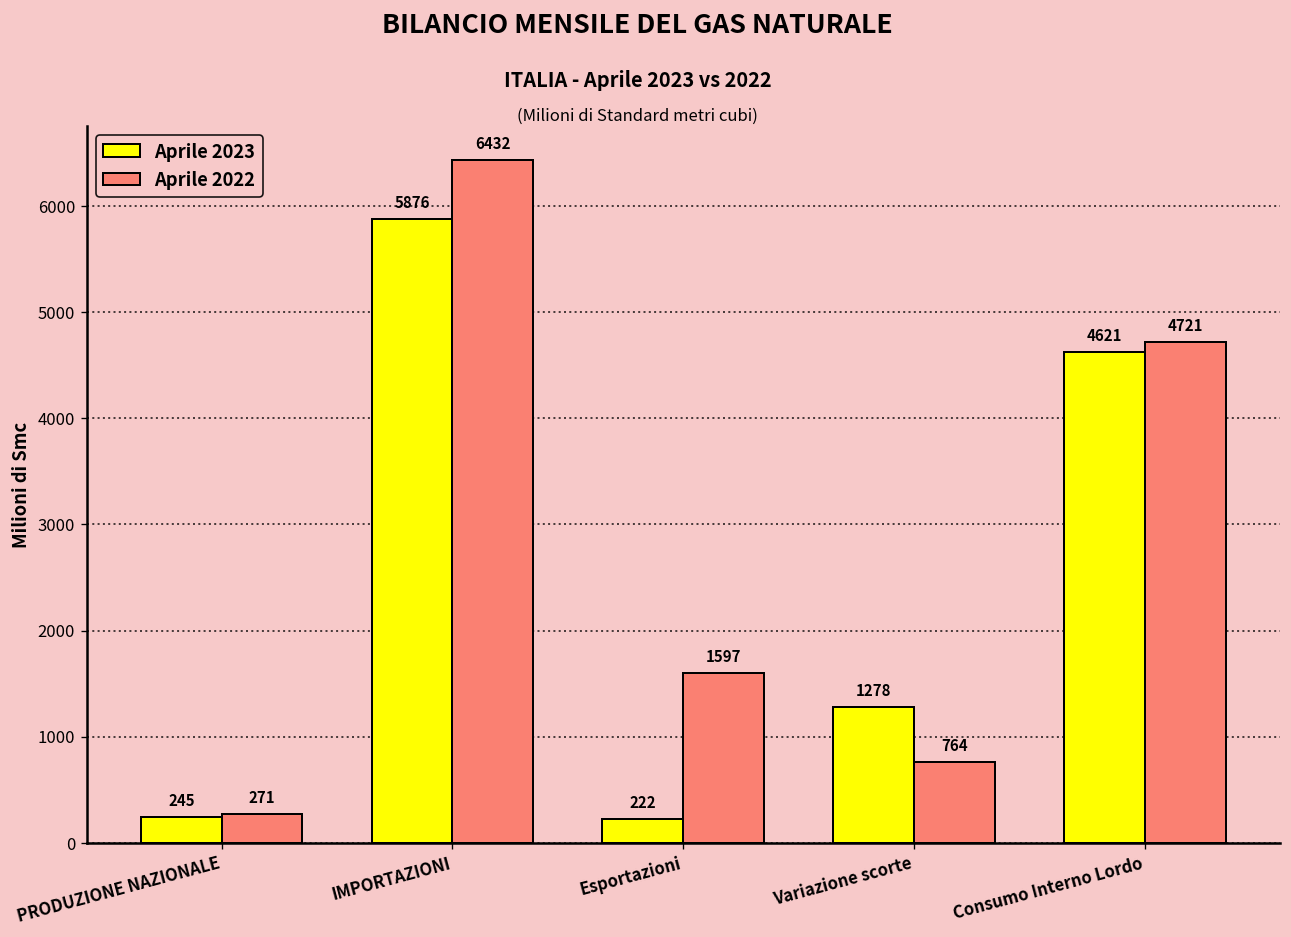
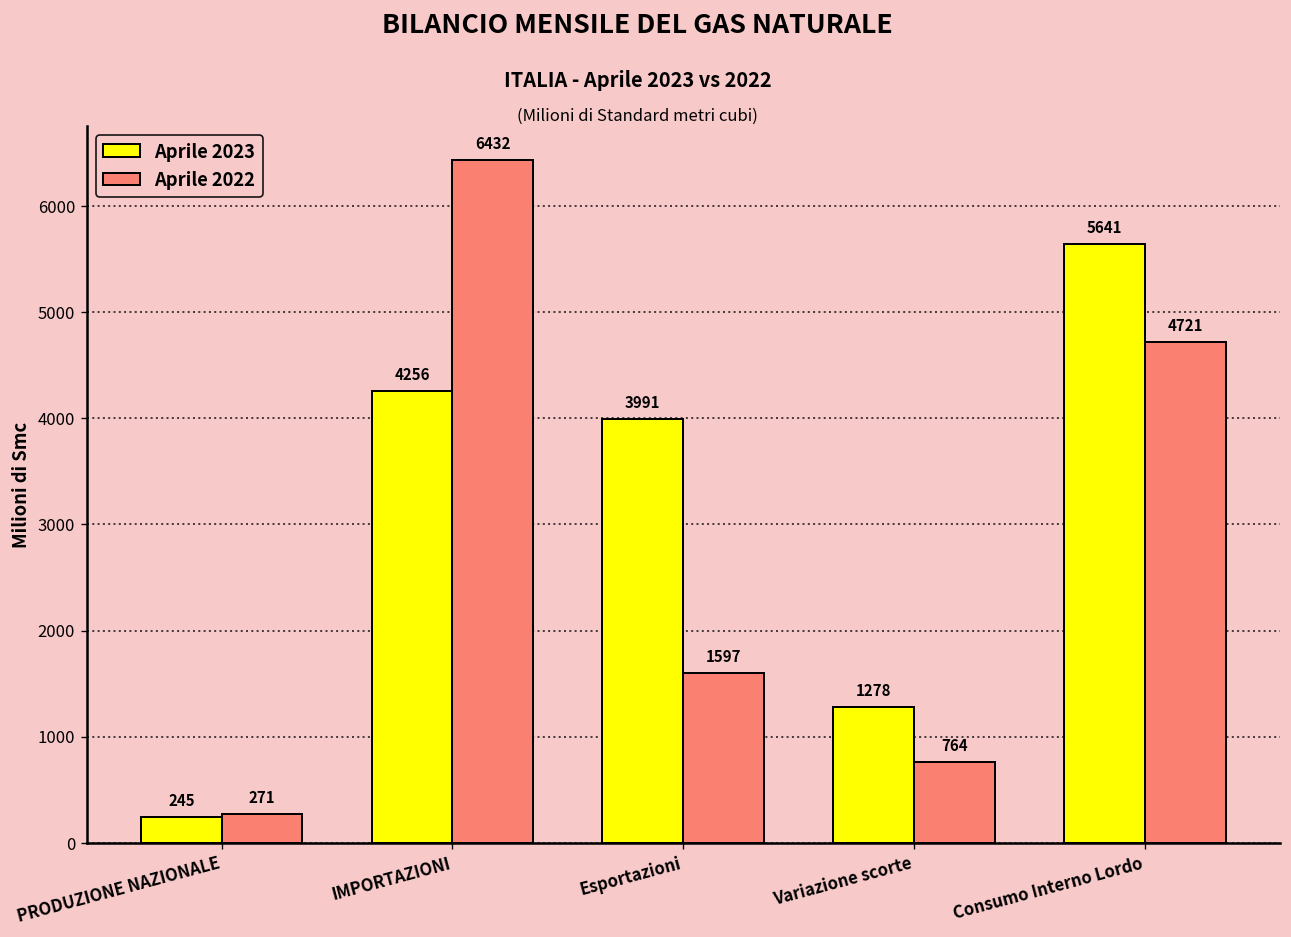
  {
    "Aprile 2023": {
      "PRODUZIONE NAZIONALE": 245,
-     "IMPORTAZIONI": 5876,
-     "Esportazioni": 222,
+     "IMPORTAZIONI": 4256,
+     "Esportazioni": 3991,
      "Variazione scorte": 1278,
-     "Consumo Interno Lordo": 4621
+     "Consumo Interno Lordo": 5641
    },
    "Aprile 2022": {
      "PRODUZIONE NAZIONALE": 271,
      "IMPORTAZIONI": 6432,
      "Esportazioni": 1597,
      "Variazione scorte": 764,
      "Consumo Interno Lordo": 4721
    }
  }
